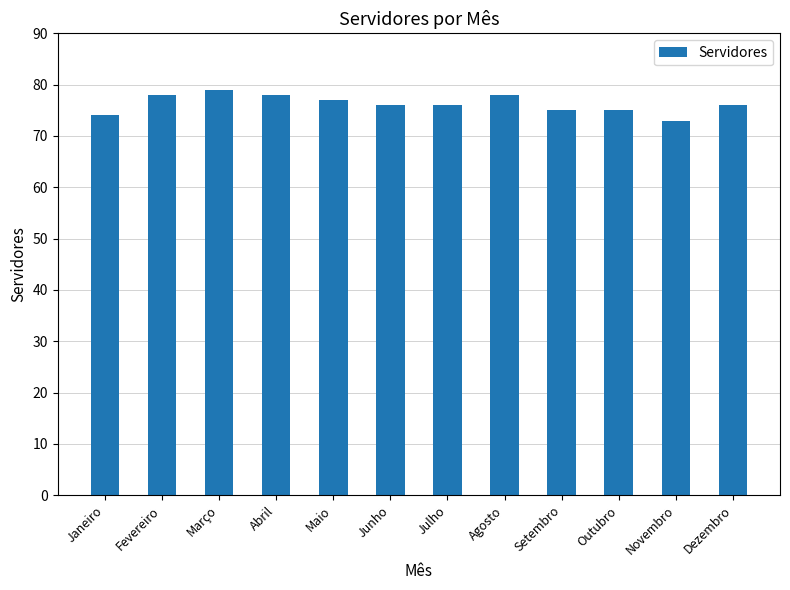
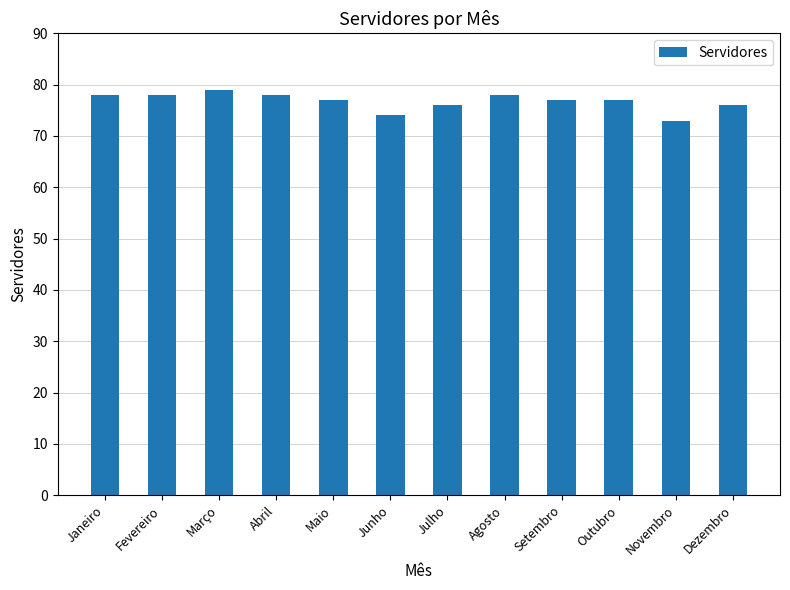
  {
-   "Janeiro": 74,
+   "Janeiro": 78,
    "Fevereiro": 78,
    "Março": 79,
    "Abril": 78,
    "Maio": 77,
-   "Junho": 76,
+   "Junho": 74,
    "Julho": 76,
    "Agosto": 78,
-   "Setembro": 75,
-   "Outubro": 75,
+   "Setembro": 77,
+   "Outubro": 77,
    "Novembro": 73,
    "Dezembro": 76
  }
